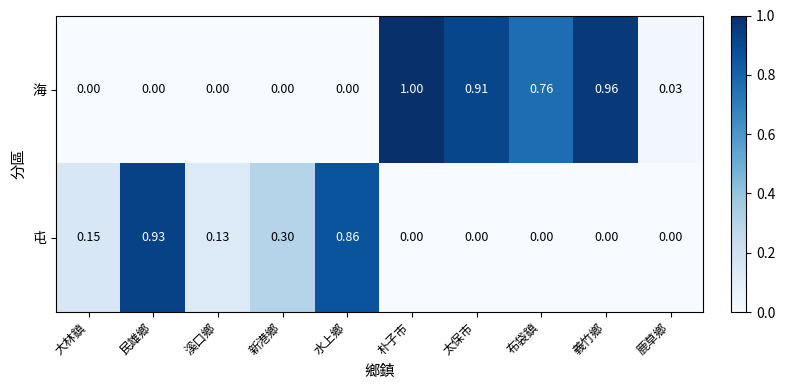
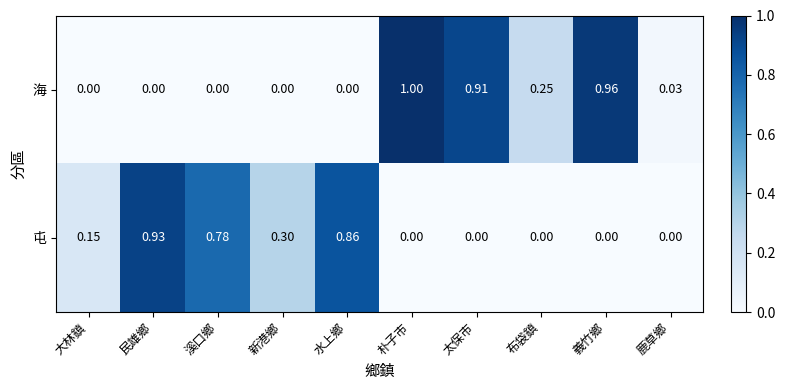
  {
    "海": {
      "大林鎮": 0.00,
      "民雄鄉": 0.00,
      "溪口鄉": 0.00,
      "新港鄉": 0.00,
      "水上鄉": 0.00,
      "朴子市": 1.00,
      "太保市": 0.91,
-     "布袋鎮": 0.76,
+     "布袋鎮": 0.25,
      "義竹鄉": 0.96,
      "鹿草鄉": 0.03
    },
    "屯": {
      "大林鎮": 0.15,
      "民雄鄉": 0.93,
-     "溪口鄉": 0.13,
+     "溪口鄉": 0.78,
      "新港鄉": 0.30,
      "水上鄉": 0.86,
      "朴子市": 0.00,
      "太保市": 0.00,
      "布袋鎮": 0.00,
      "義竹鄉": 0.00,
      "鹿草鄉": 0.00
    }
  }
